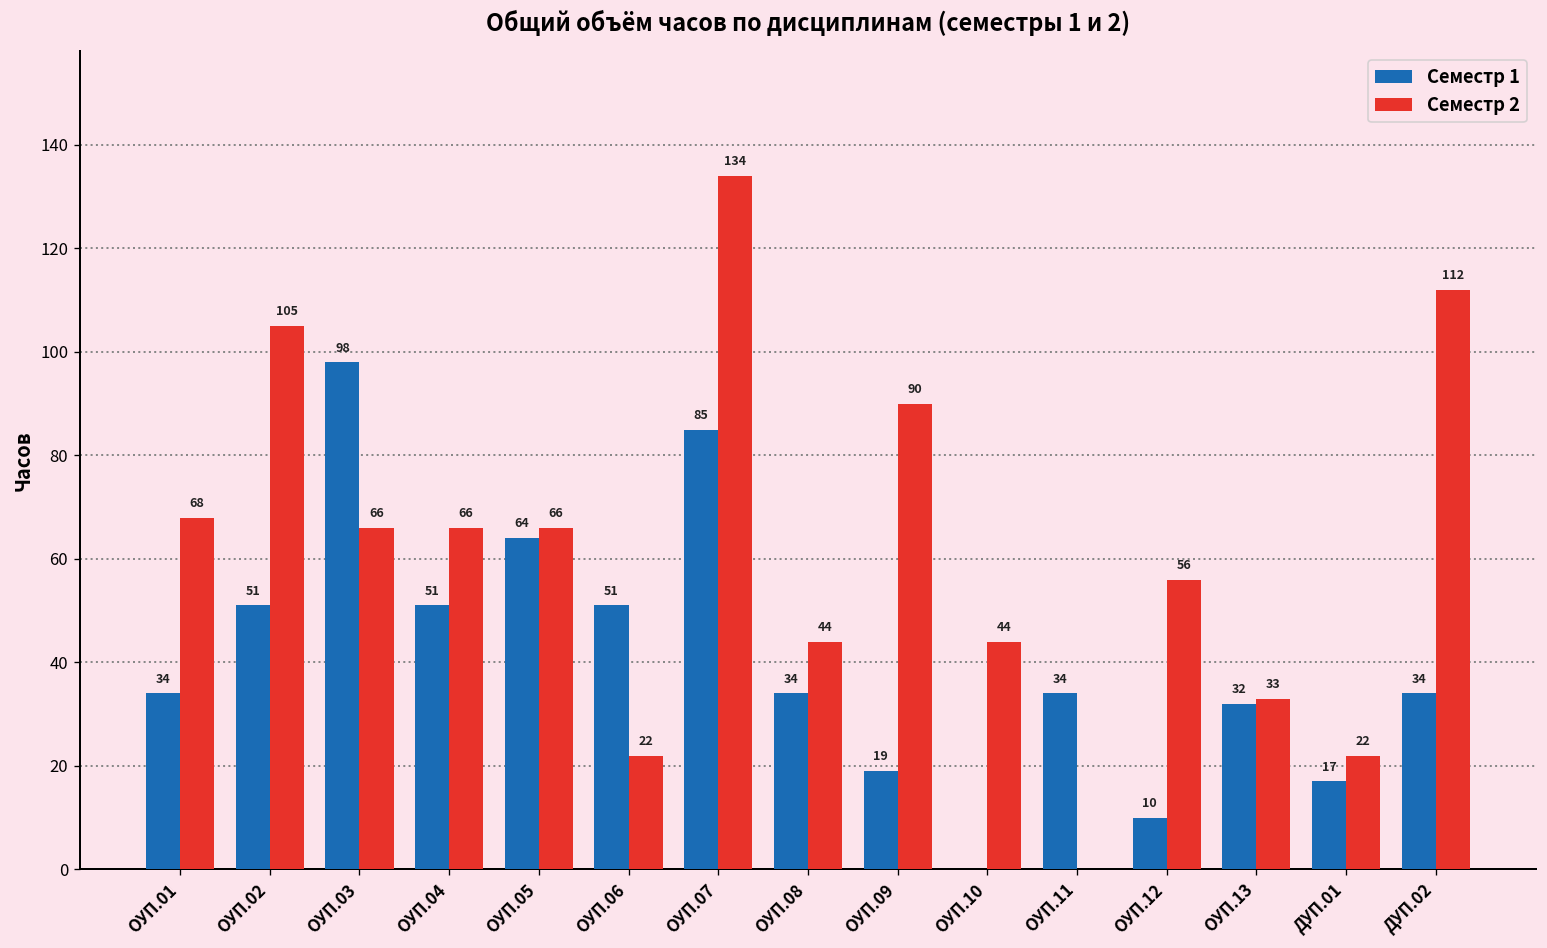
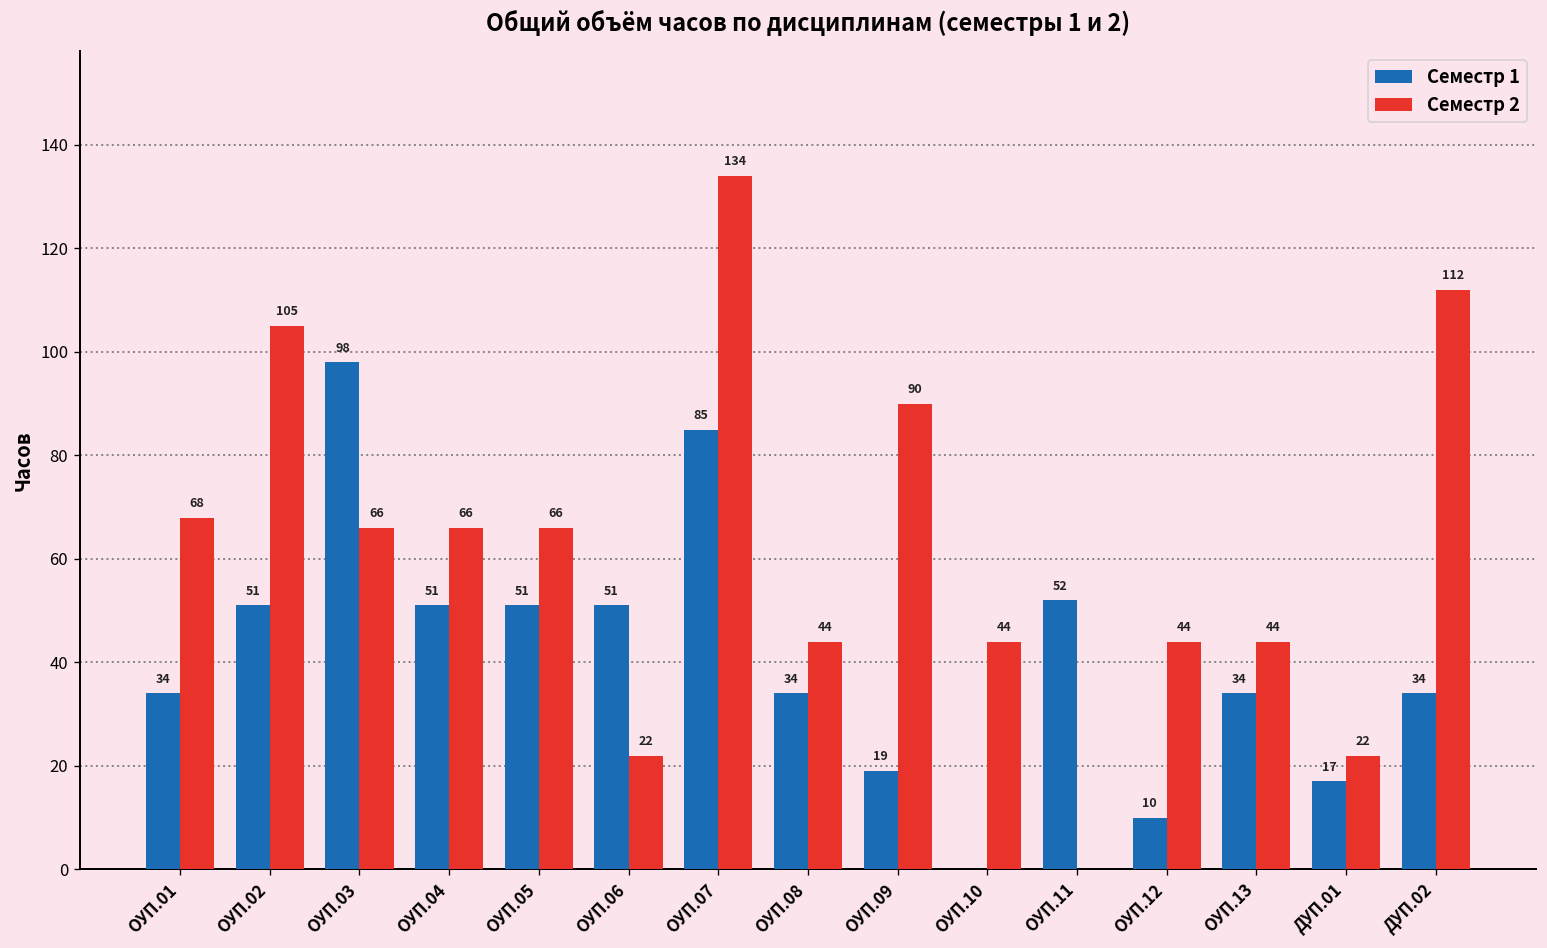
  {
    "Семестр 1": {
      "ОУП.01": 34,
      "ОУП.02": 51,
      "ОУП.03": 98,
      "ОУП.04": 51,
-     "ОУП.05": 64,
+     "ОУП.05": 51,
      "ОУП.06": 51,
      "ОУП.07": 85,
      "ОУП.08": 34,
      "ОУП.09": 19,
-     "ОУП.11": 34,
+     "ОУП.11": 52,
      "ОУП.12": 10,
-     "ОУП.13": 32,
+     "ОУП.13": 34,
      "ДУП.01": 17,
      "ДУП.02": 34
    },
    "Семестр 2": {
      "ОУП.01": 68,
      "ОУП.02": 105,
      "ОУП.03": 66,
      "ОУП.04": 66,
      "ОУП.05": 66,
      "ОУП.06": 22,
      "ОУП.07": 134,
      "ОУП.08": 44,
      "ОУП.09": 90,
      "ОУП.10": 44,
-     "ОУП.12": 56,
-     "ОУП.13": 33,
+     "ОУП.12": 44,
+     "ОУП.13": 44,
      "ДУП.01": 22,
      "ДУП.02": 112
    }
  }
